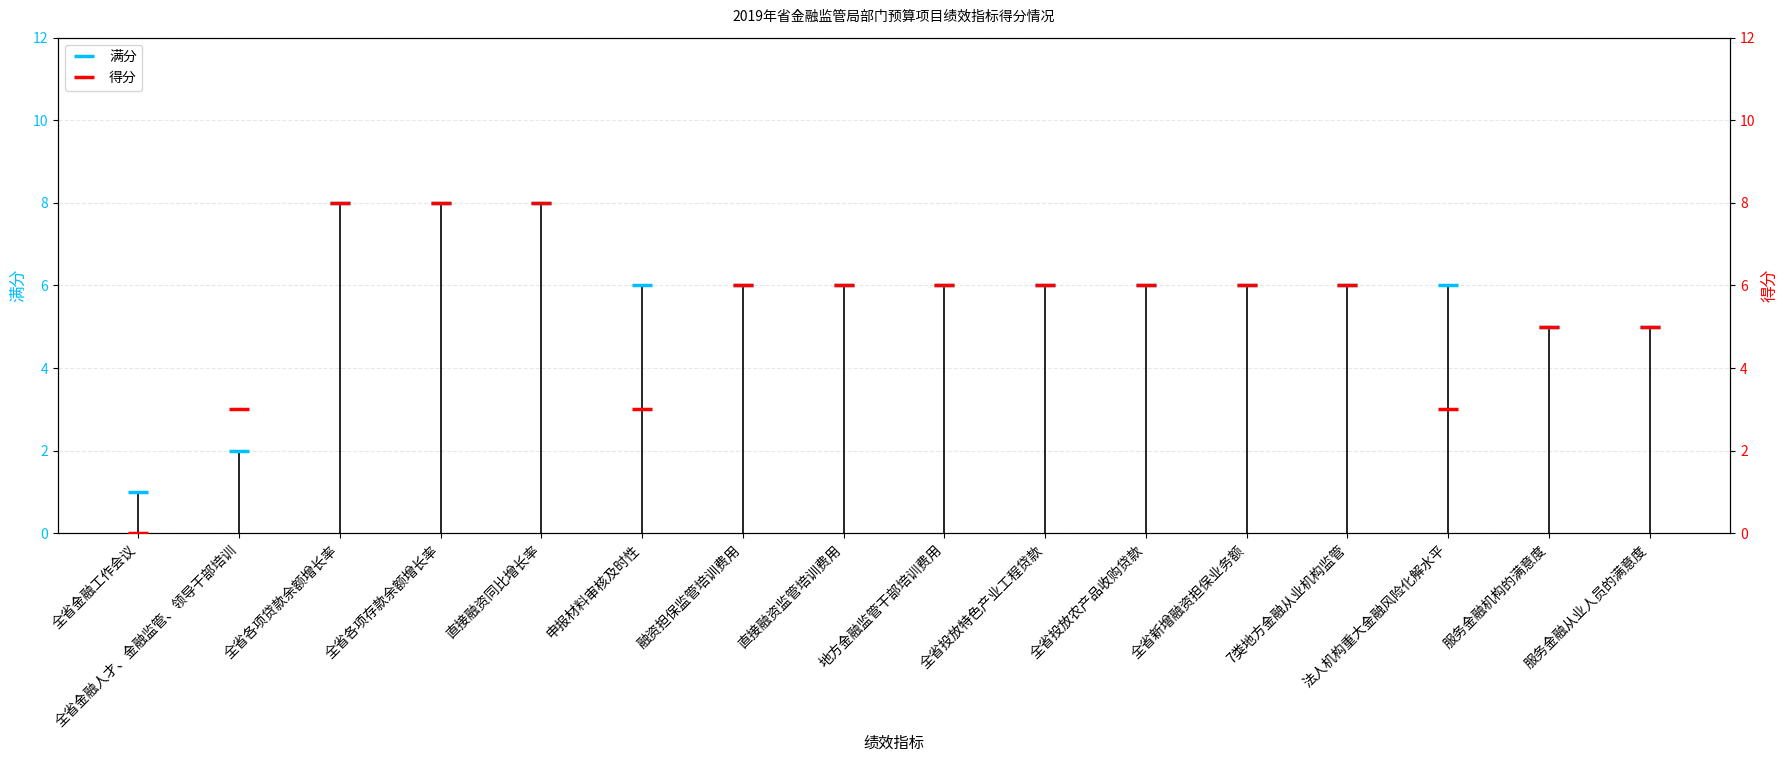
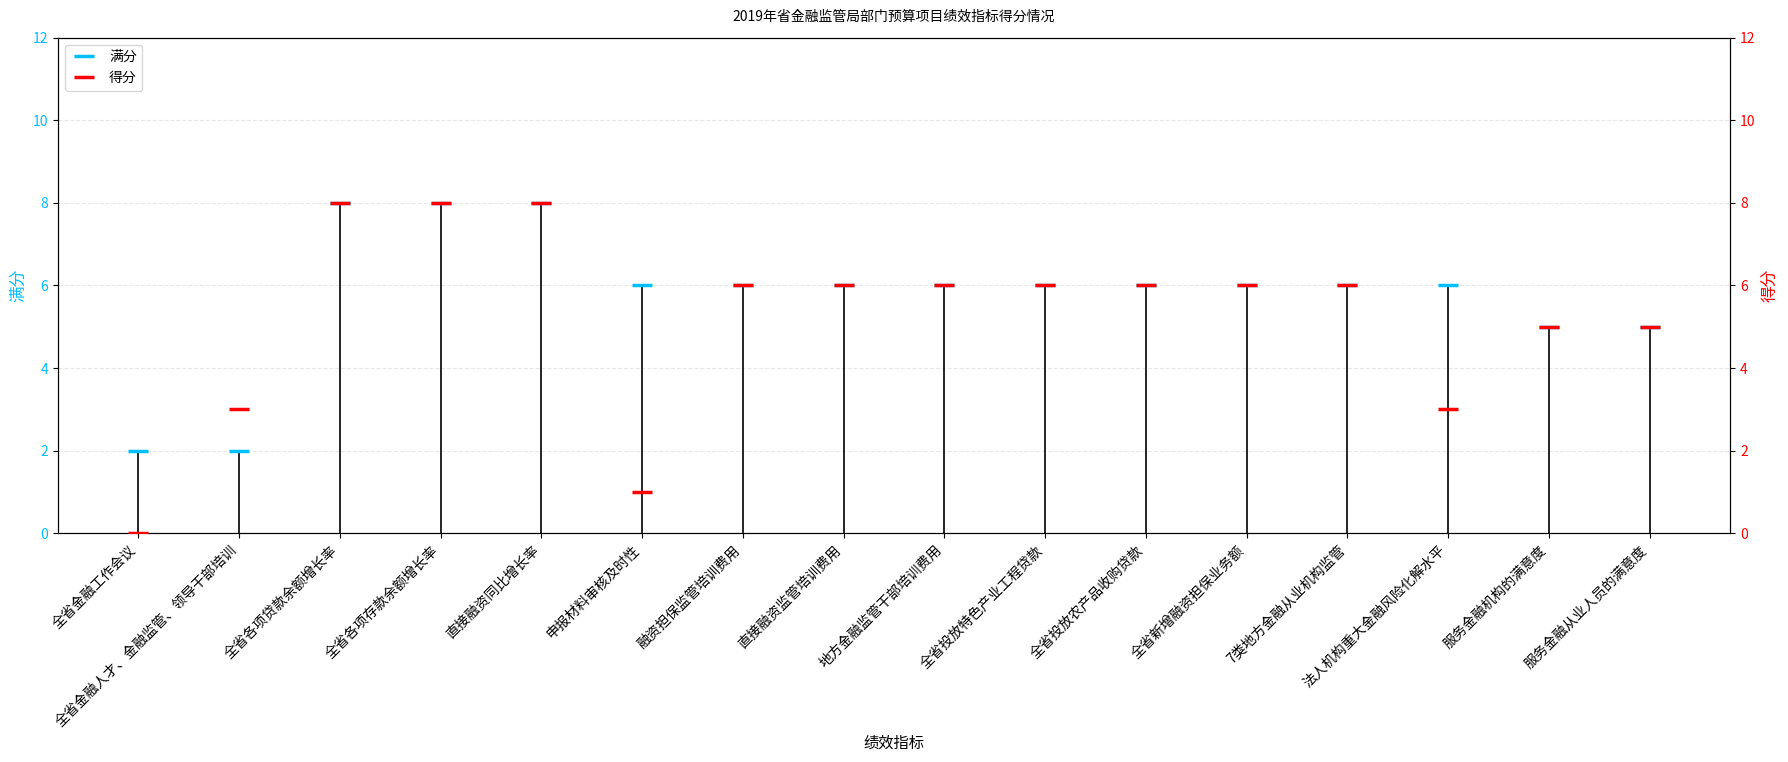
  {
    "满分": {
-     "全省金融工作会议": 1
+     "全省金融工作会议": 2
    },
    "得分": {
      "全省金融工作会议": 0,
      "全省金融人才、金融监管、领导干部培训": 3,
      "全省各项贷款余额增长率": 8,
      "全省各项存款余额增长率": 8,
      "直接融资同比增长率": 8,
-     "申报材料审核及时性": 3,
+     "申报材料审核及时性": 1,
      "融资担保监管培训费用": 6,
      "直接融资监管培训费用": 6,
      "地方金融监管干部培训费用": 6,
      "全省投放特色产业工程贷款": 6,
      "全省投放农产品收购贷款": 6,
      "全省新增融资担保业务额": 6,
      "7类地方金融从业机构监管": 6,
      "法人机构重大金融风险化解水平": 3,
      "服务金融机构的满意度": 5,
      "服务金融从业人员的满意度": 5
    }
  }
